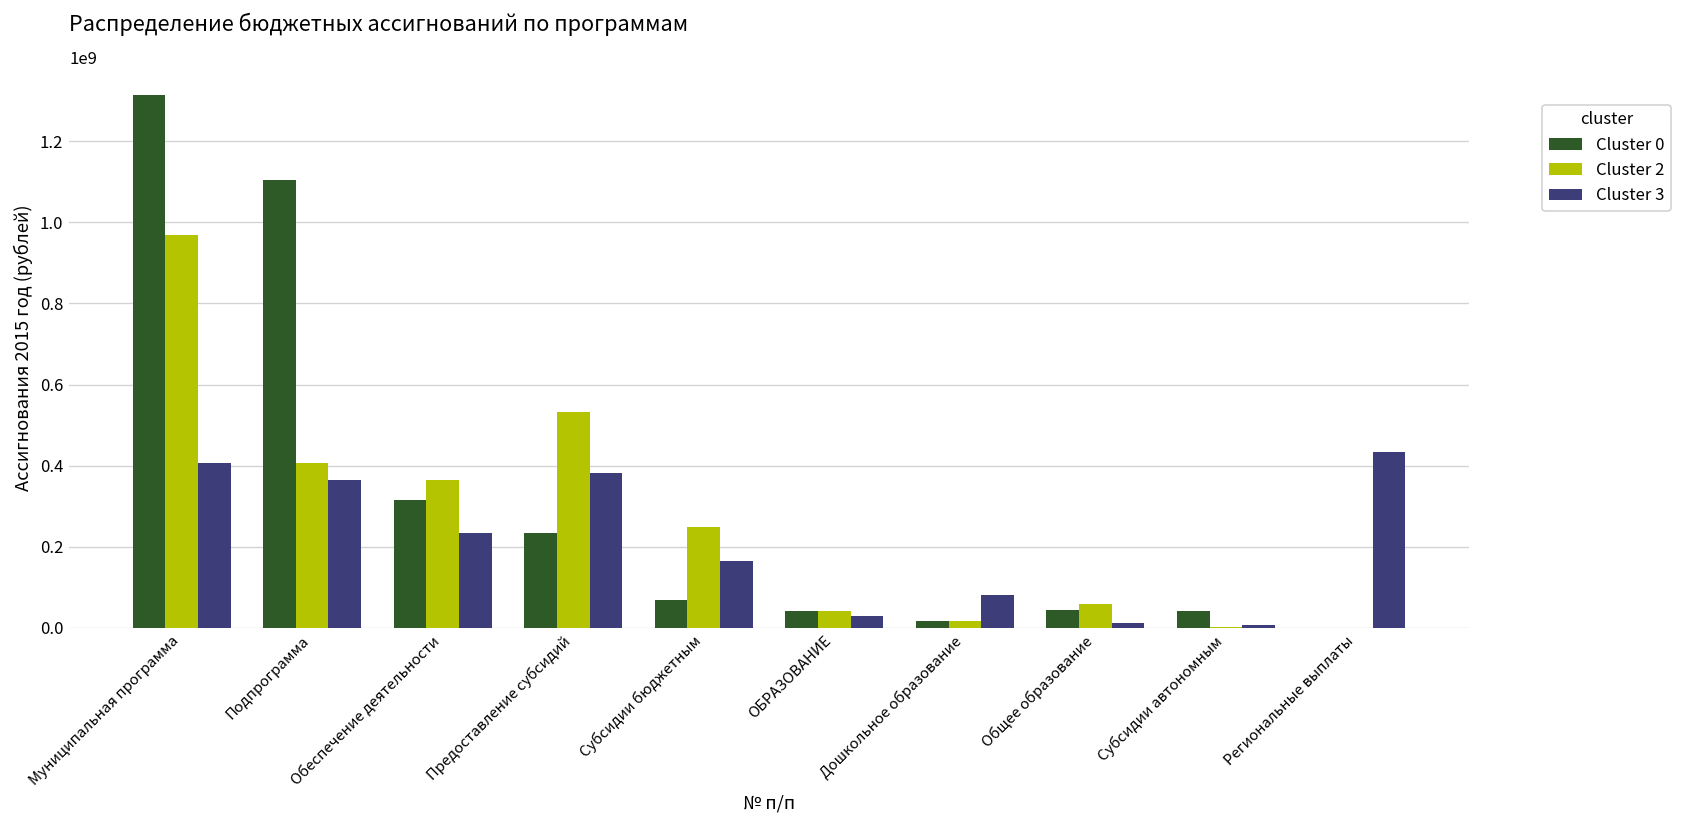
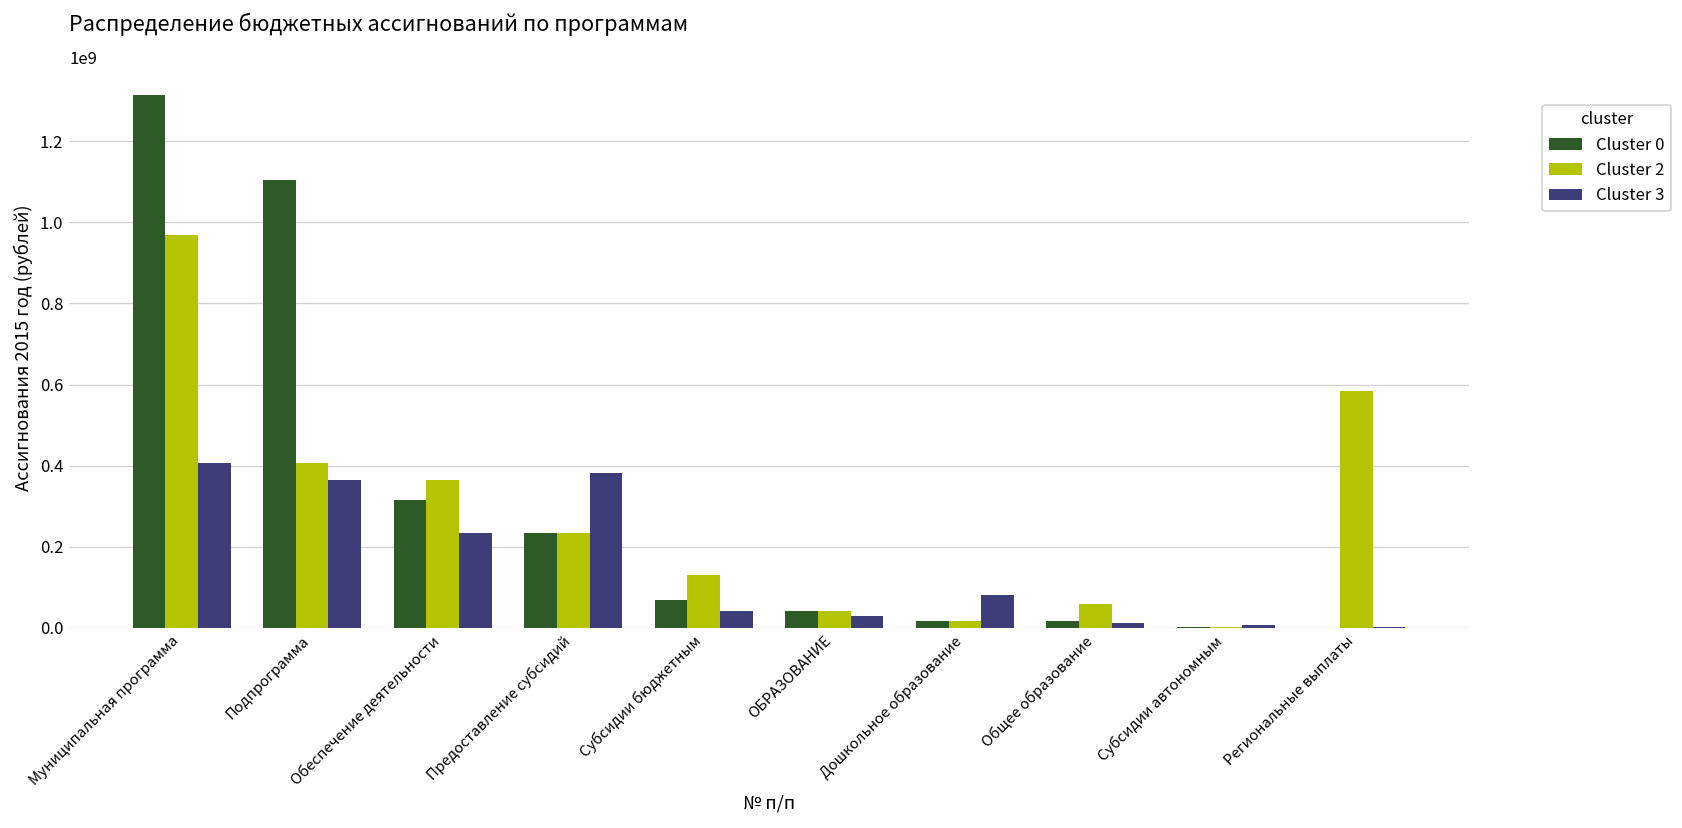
  {
    "Cluster 0": {
      "Муниципальная программа": 1310000000,
      "Подпрограмма": 1100000000,
      "Обеспечение деятельности": 320000000,
      "Предоставление субсидий": 240000000,
      "Субсидии бюджетным": 70000000,
      "ОБРАЗОВАНИЕ": 40000000,
      "Дошкольное образование": 20000000,
-     "Общее образование": 40000000,
-     "Субсидии автономным": 40000000
+     "Общее образование": 20000000,
+     "Субсидии автономным": 0
    },
    "Cluster 2": {
      "Муниципальная программа": 970000000,
      "Подпрограмма": 410000000,
      "Обеспечение деятельности": 370000000,
-     "Предоставление субсидий": 530000000,
-     "Субсидии бюджетным": 250000000,
+     "Предоставление субсидий": 240000000,
+     "Субсидии бюджетным": 130000000,
      "ОБРАЗОВАНИЕ": 40000000,
      "Дошкольное образование": 20000000,
      "Общее образование": 60000000,
-     "Региональные выплаты": 0
+     "Региональные выплаты": 580000000
    },
    "Cluster 3": {
      "Муниципальная программа": 410000000,
      "Подпрограмма": 370000000,
      "Обеспечение деятельности": 240000000,
      "Предоставление субсидий": 380000000,
-     "Субсидии бюджетным": 170000000,
+     "Субсидии бюджетным": 40000000,
      "ОБРАЗОВАНИЕ": 30000000,
      "Дошкольное образование": 80000000,
      "Общее образование": 10000000,
-     "Региональные выплаты": 430000000
+     "Региональные выплаты": 0
    }
  }
